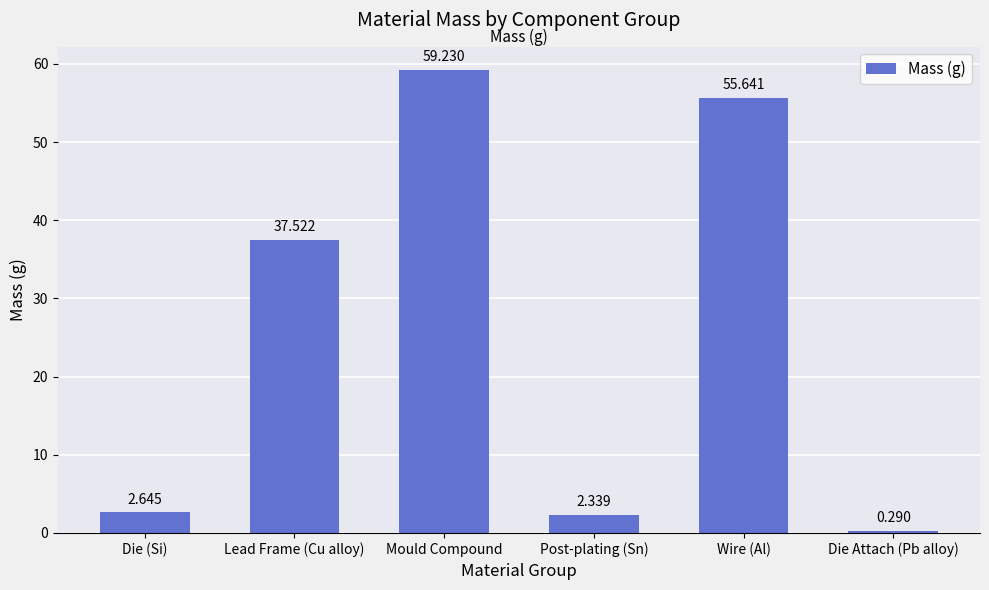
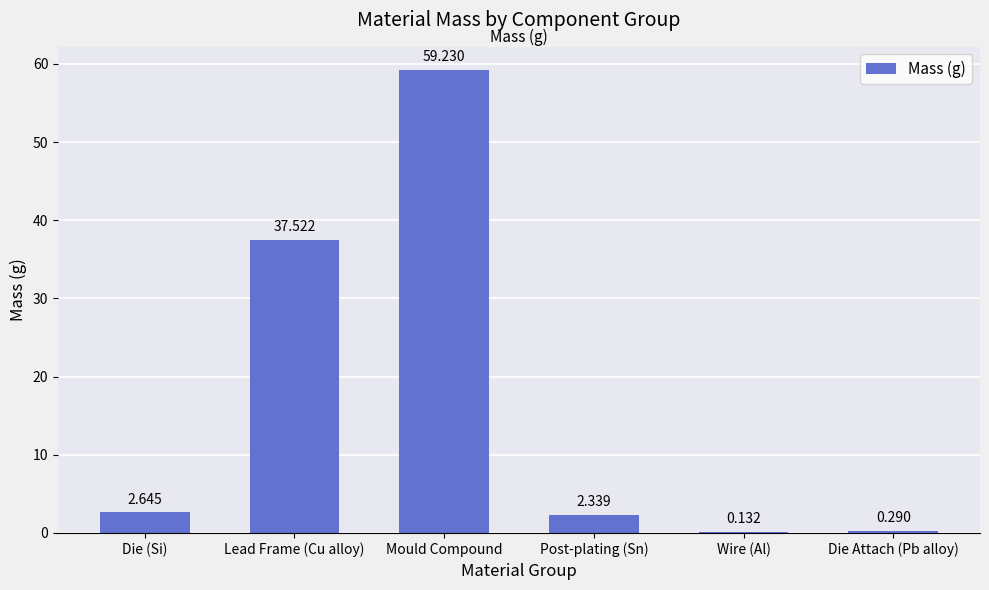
  {
    "Die (Si)": 2.645,
    "Lead Frame (Cu alloy)": 37.522,
    "Mould Compound": 59.230,
    "Post-plating (Sn)": 2.339,
-   "Wire (Al)": 55.641,
+   "Wire (Al)": 0.132,
    "Die Attach (Pb alloy)": 0.290
  }
